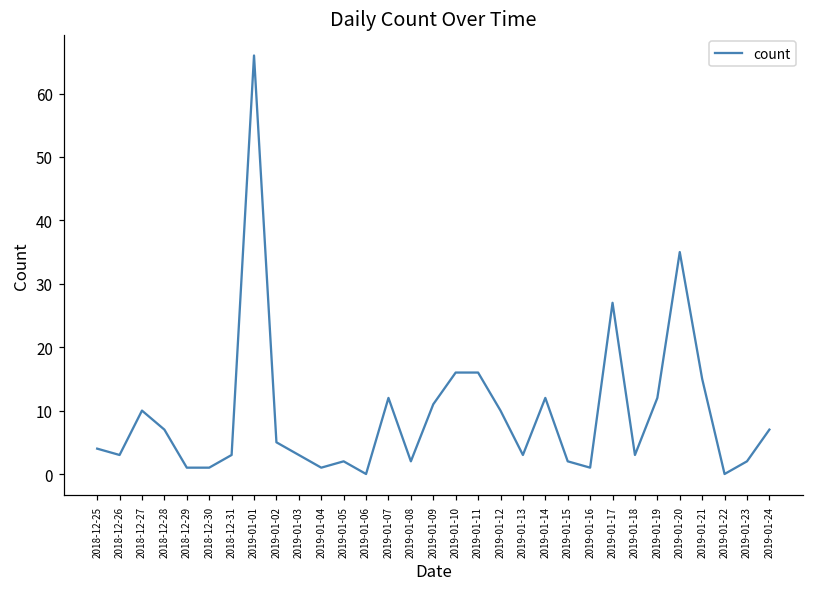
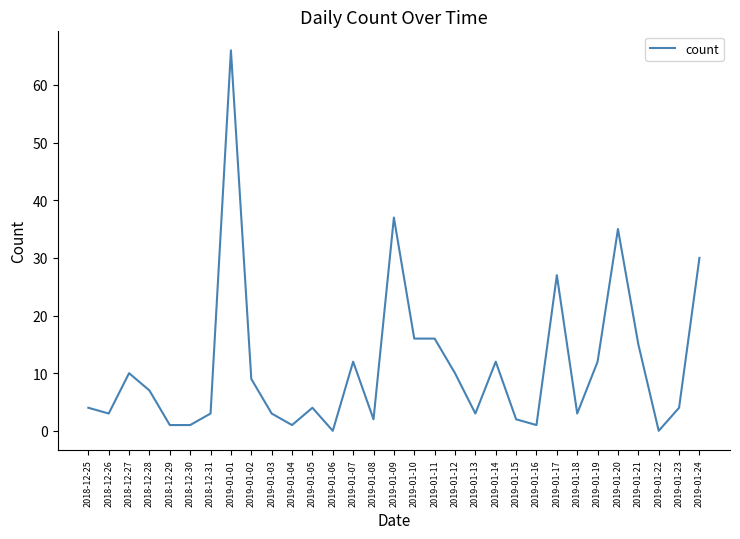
  {
    "2018-12-25": 4,
    "2018-12-26": 3,
    "2018-12-27": 10,
    "2018-12-28": 7,
    "2018-12-29": 1,
    "2018-12-30": 1,
    "2018-12-31": 3,
    "2019-01-01": 66,
-   "2019-01-02": 5,
+   "2019-01-02": 9,
    "2019-01-03": 3,
    "2019-01-04": 1,
-   "2019-01-05": 2,
+   "2019-01-05": 4,
    "2019-01-06": 0,
    "2019-01-07": 12,
    "2019-01-08": 2,
-   "2019-01-09": 11,
+   "2019-01-09": 37,
    "2019-01-10": 16,
    "2019-01-11": 16,
    "2019-01-12": 10,
    "2019-01-13": 3,
    "2019-01-14": 12,
    "2019-01-15": 2,
    "2019-01-16": 1,
    "2019-01-17": 27,
    "2019-01-18": 3,
    "2019-01-19": 12,
    "2019-01-20": 35,
    "2019-01-21": 15,
    "2019-01-22": 0,
-   "2019-01-23": 2,
-   "2019-01-24": 7
+   "2019-01-23": 4,
+   "2019-01-24": 30
  }
